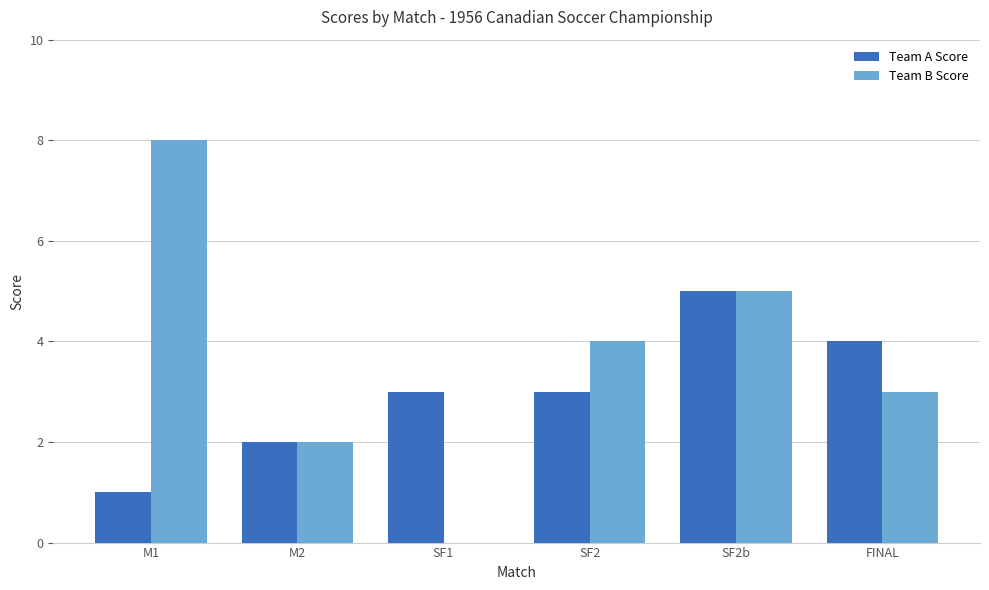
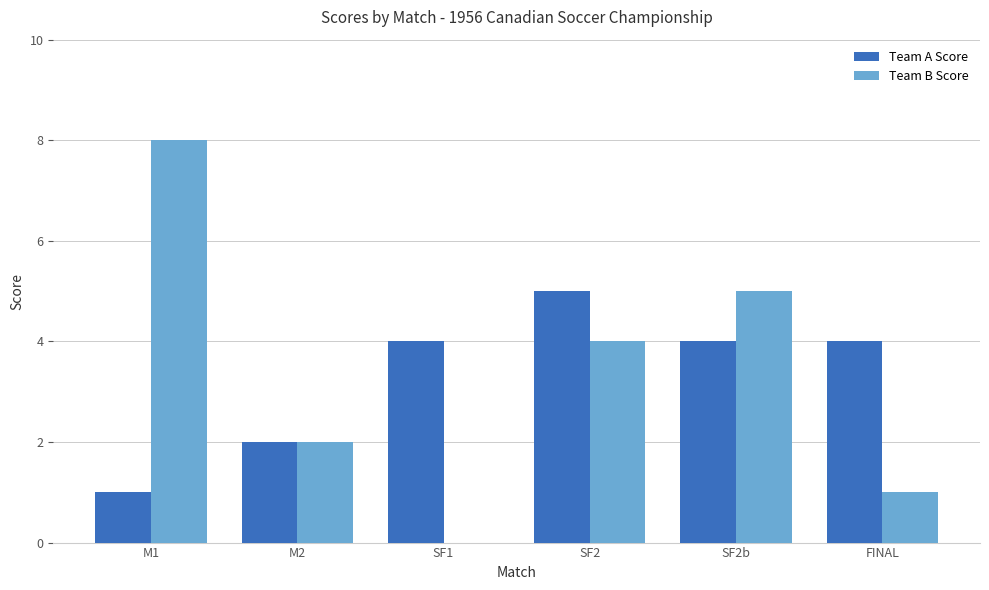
  {
    "Team A Score": {
      "M1": 1,
      "M2": 2,
-     "SF1": 3,
-     "SF2": 3,
-     "SF2b": 5,
+     "SF1": 4,
+     "SF2": 5,
+     "SF2b": 4,
      "FINAL": 4
    },
    "Team B Score": {
      "M1": 8,
      "M2": 2,
      "SF1": 0,
      "SF2": 4,
      "SF2b": 5,
-     "FINAL": 3
+     "FINAL": 1
    }
  }
